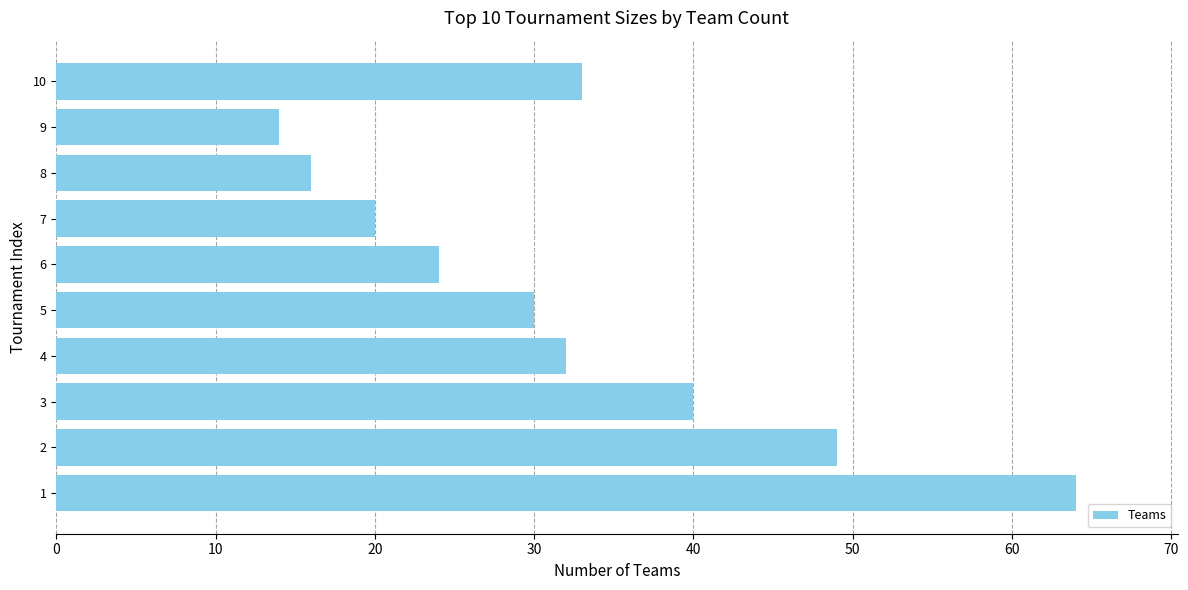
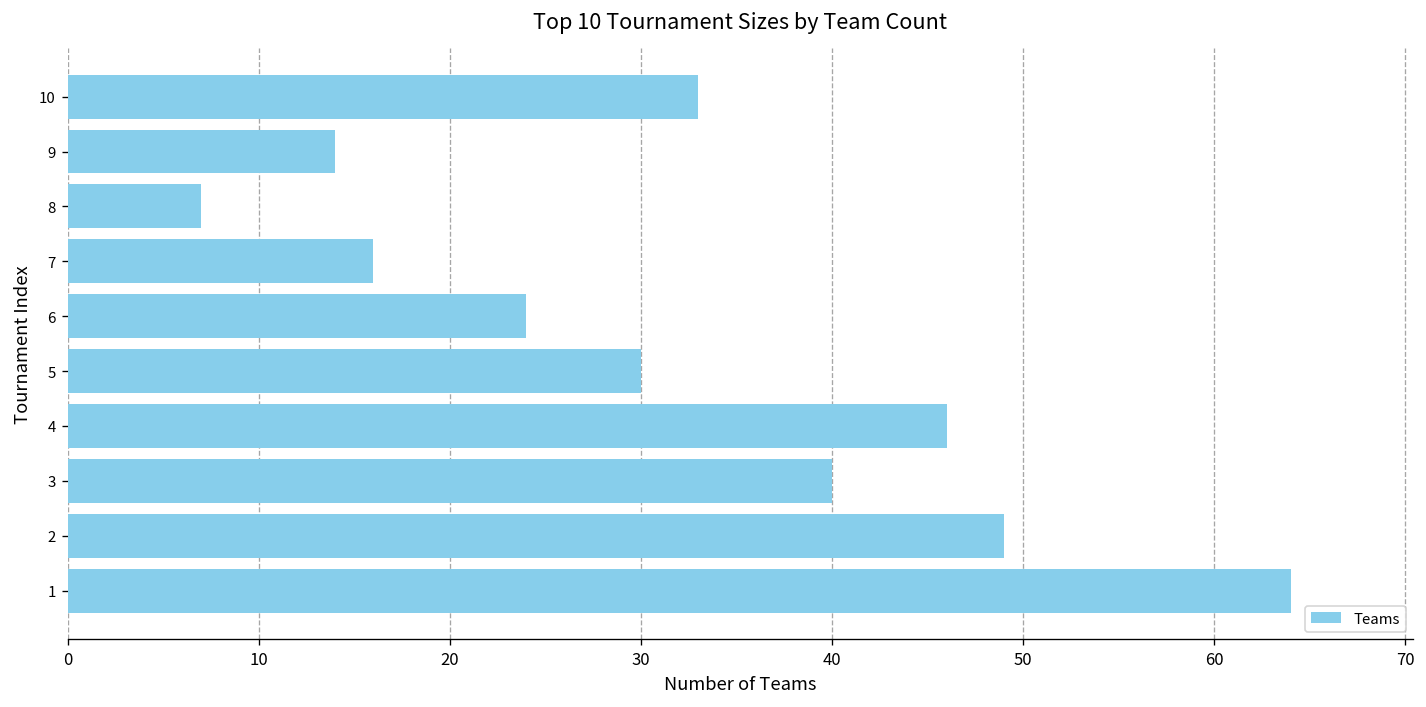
  {
    "10": 33,
    "9": 14,
-   "8": 16,
-   "7": 20,
+   "8": 7,
+   "7": 16,
    "6": 24,
    "5": 30,
-   "4": 32,
+   "4": 46,
    "3": 40,
    "2": 49,
    "1": 64
  }
